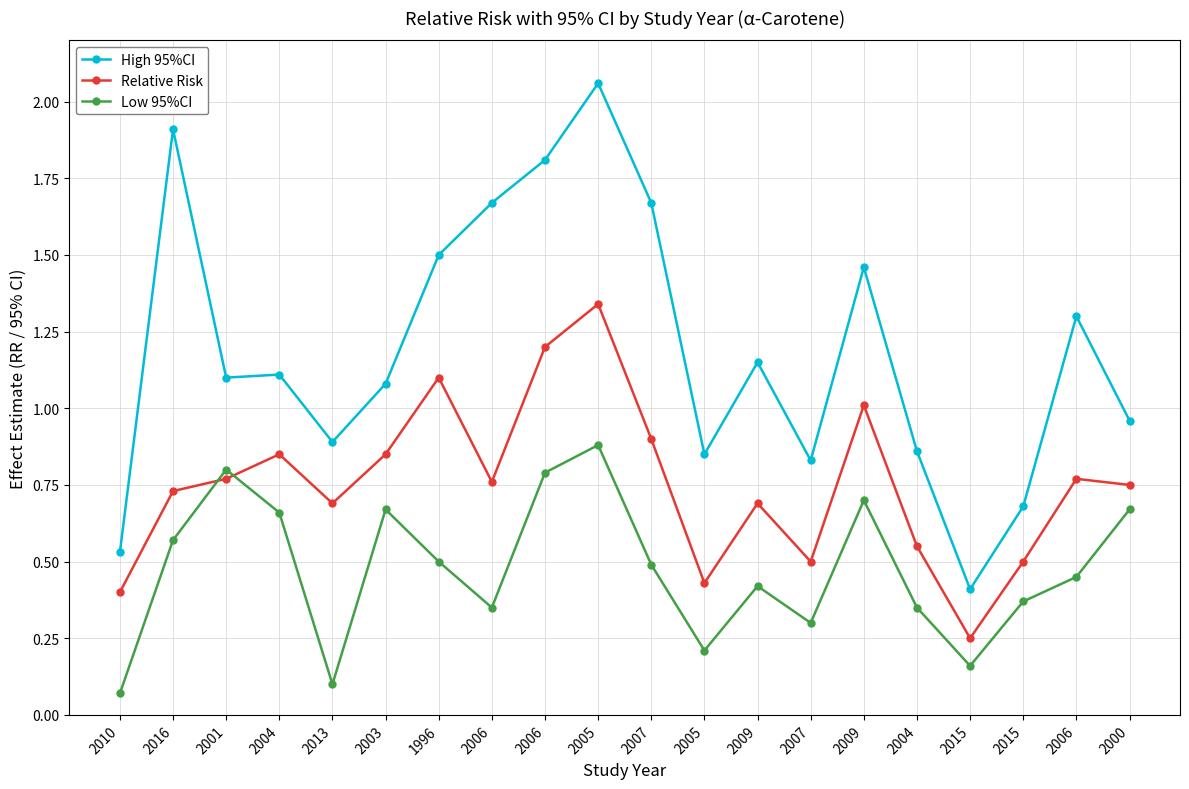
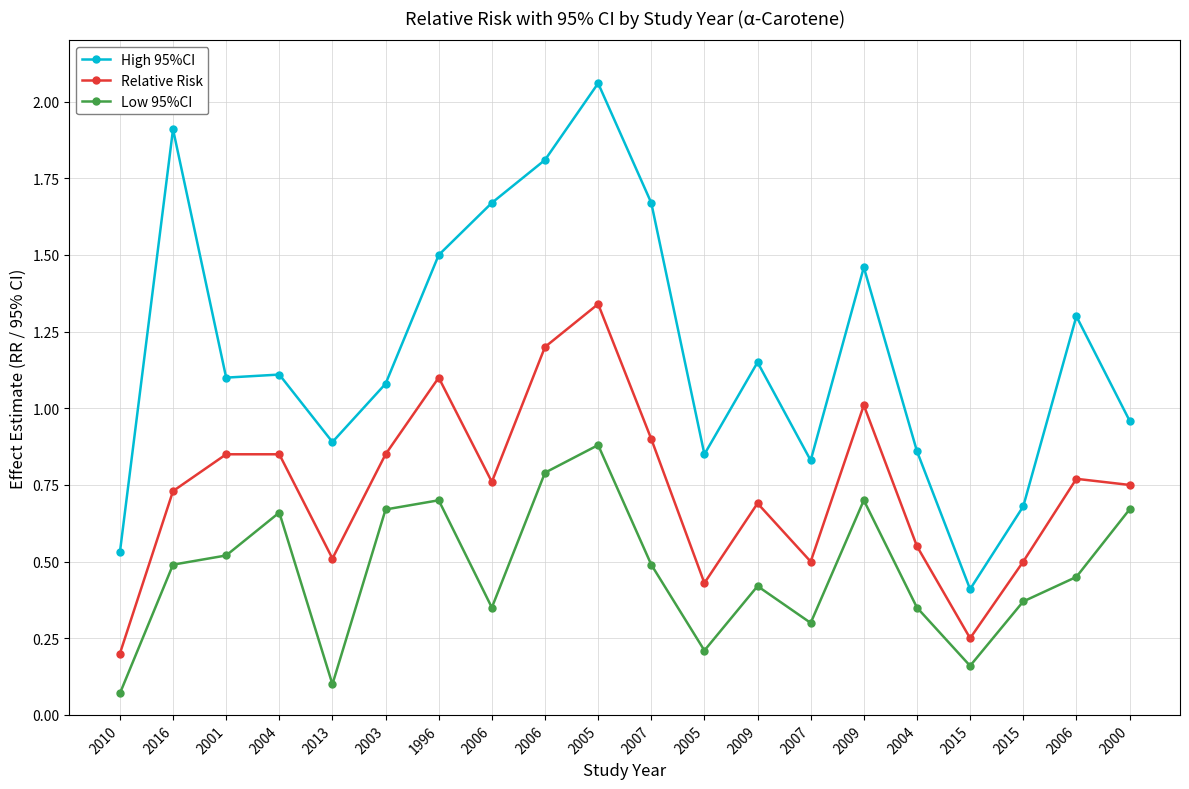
  {
    "High 95%CI": {
      "2010": 0.53,
      "2016": 1.91,
      "2001": 1.10,
      "2013": 0.89,
      "2003": 1.08,
      "1996": 1.50,
      "2000": 0.96
    },
    "Relative Risk": {
-     "2010": 0.4,
+     "2010": 0.2,
      "2016": 0.73,
-     "2001": 0.77,
-     "2013": 0.69,
+     "2001": 0.85,
+     "2013": 0.51,
      "2003": 0.85,
      "1996": 1.10,
      "2000": 0.75
    },
    "Low 95%CI": {
      "2010": 0.07,
-     "2016": 0.57,
-     "2001": 0.80,
+     "2016": 0.49,
+     "2001": 0.52,
      "2013": 0.10,
      "2003": 0.67,
-     "1996": 0.5,
+     "1996": 0.7,
      "2000": 0.67
    }
  }
